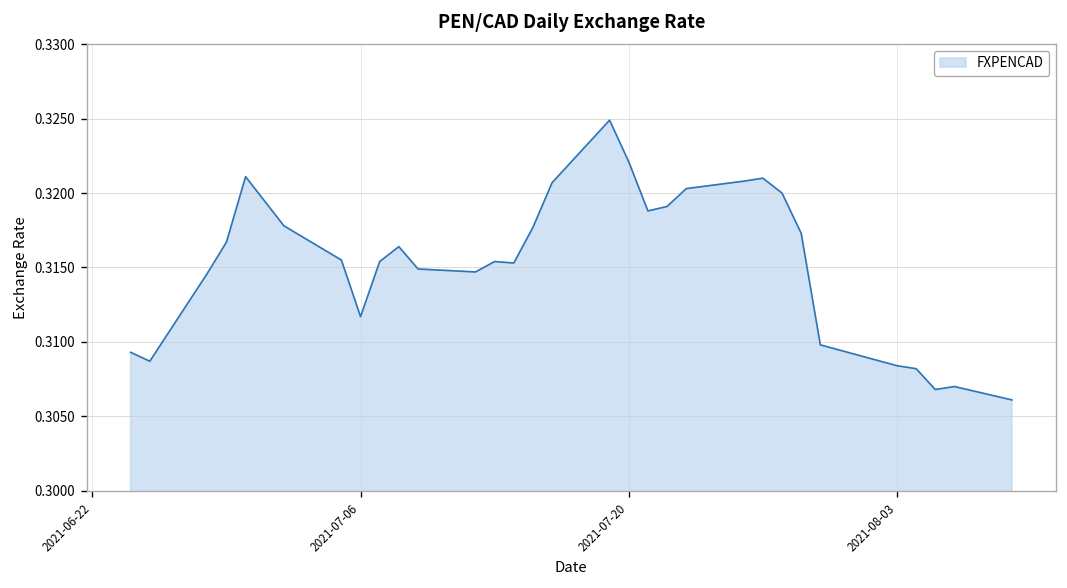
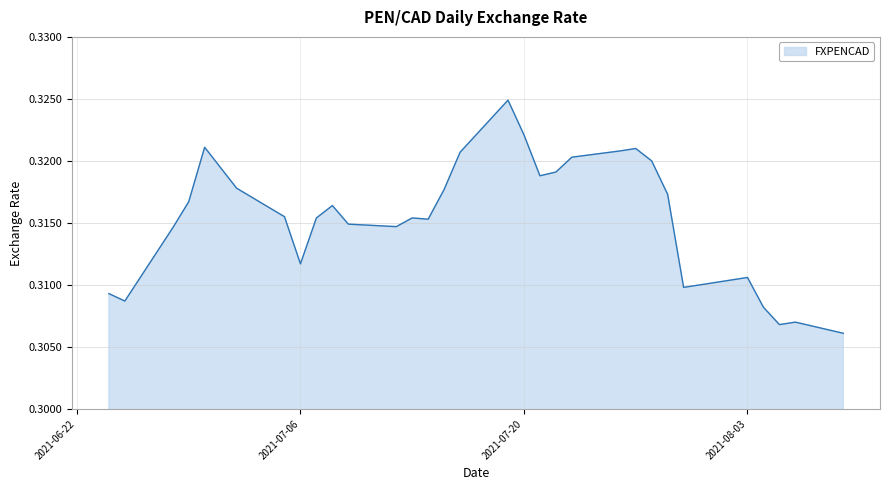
  {
    "2021-07-06": 0.3117,
    "2021-07-20": 0.3221,
-   "2021-08-03": 0.3084
+   "2021-08-03": 0.3106
  }
